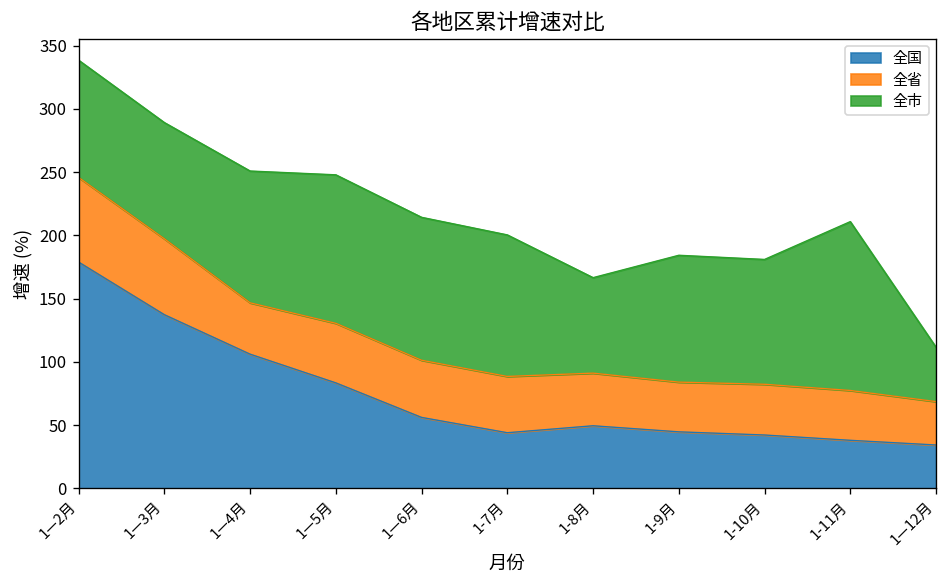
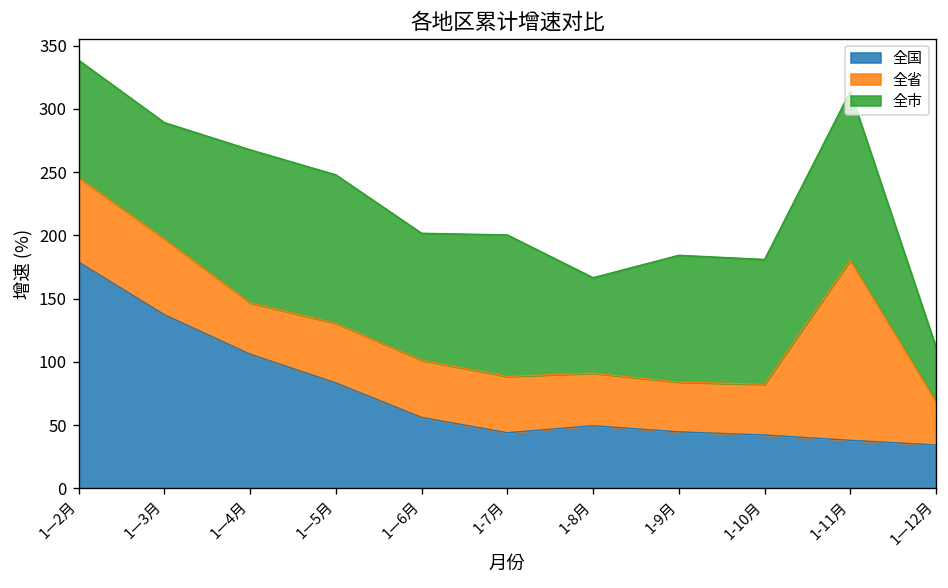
  {
    "全国": {
      "1—2月": 179,
      "1—3月": 137,
      "1—4月": 106,
      "1—5月": 83,
      "1—6月": 56,
      "1-7月": 44,
      "1-8月": 50,
      "1-9月": 45,
      "1-10月": 42,
      "1-11月": 38,
      "1—12月": 34
    },
    "全省": {
      "1—2月": 67,
      "1—3月": 60,
      "1—4月": 41,
      "1—5月": 47,
      "1—6月": 45,
      "1-7月": 45,
      "1-8月": 42,
      "1-9月": 39,
      "1-10月": 40,
-     "1-11月": 39,
+     "1-11月": 142,
      "1—12月": 34
    },
    "全市": {
      "1—2月": 93,
      "1—3月": 92,
-     "1—4月": 104,
+     "1—4月": 121,
      "1—5月": 117,
-     "1—6月": 113,
+     "1—6月": 100,
      "1-7月": 112,
      "1-8月": 76,
      "1-9月": 100,
      "1-10月": 99,
      "1—12月": 43
    }
  }
